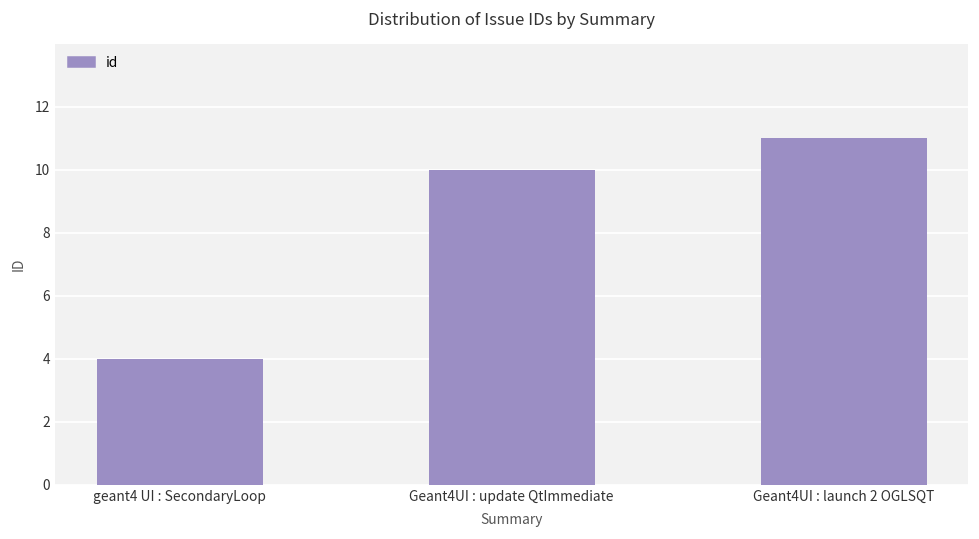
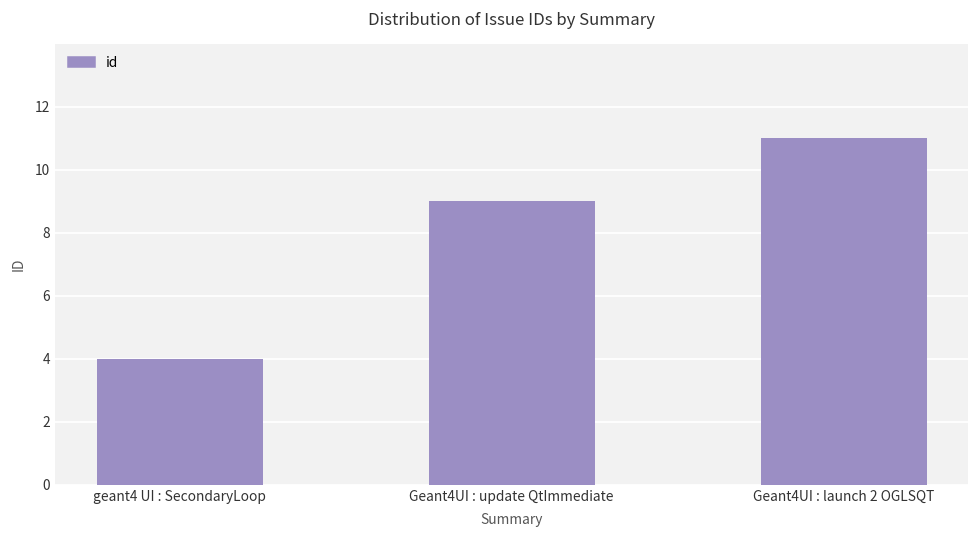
  {
    "geant4 UI : SecondaryLoop": 4,
-   "Geant4UI : update QtImmediate": 10,
+   "Geant4UI : update QtImmediate": 9,
    "Geant4UI : launch 2 OGLSQT": 11
  }
